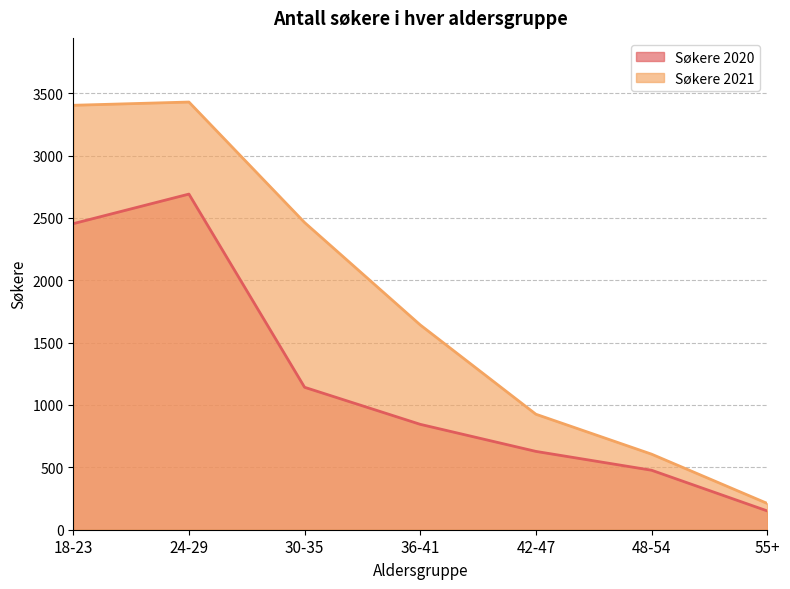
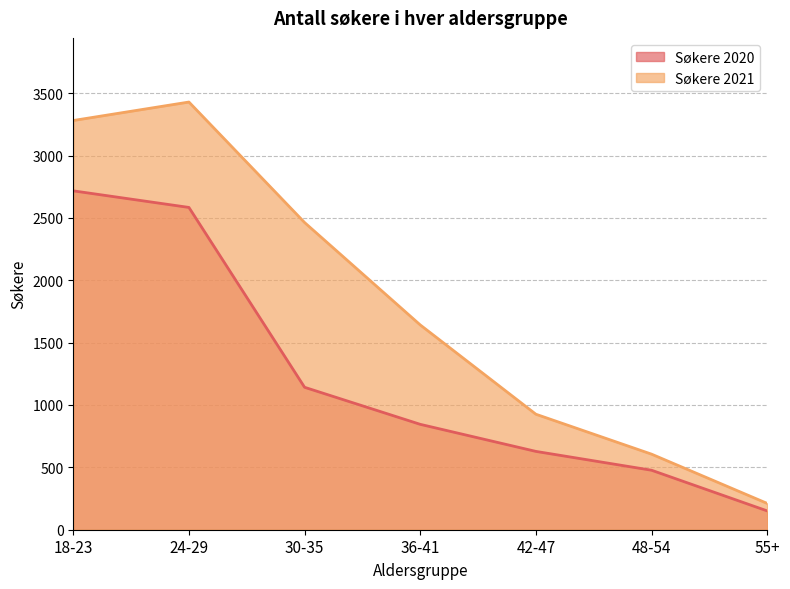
  {
    "Søkere 2020": {
-     "18-23": 2450,
-     "24-29": 2690,
+     "18-23": 2720,
+     "24-29": 2580,
      "30-35": 1140,
      "36-41": 850,
      "42-47": 630,
      "48-54": 480,
      "55+": 150
    },
    "Søkere 2021": {
-     "18-23": 3400,
+     "18-23": 3280,
      "24-29": 3430,
      "30-35": 2460,
      "36-41": 1640,
      "42-47": 930,
      "48-54": 610,
      "55+": 210
    }
  }
